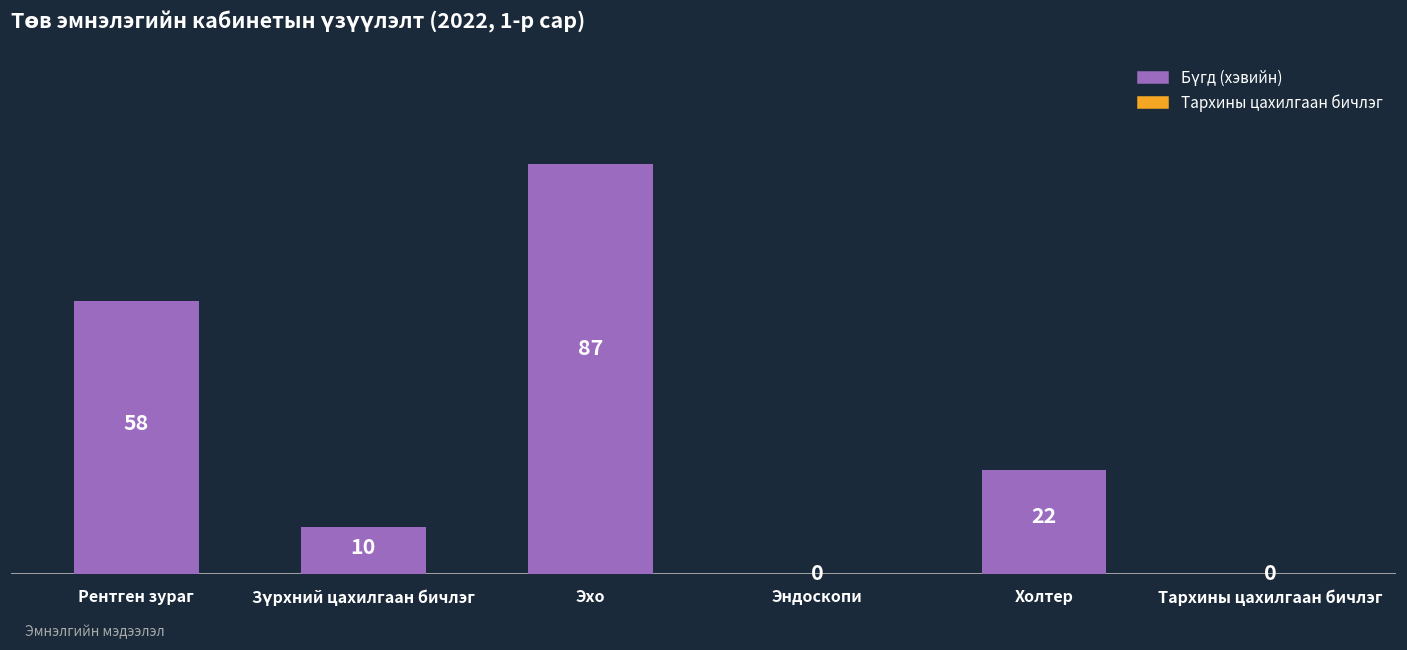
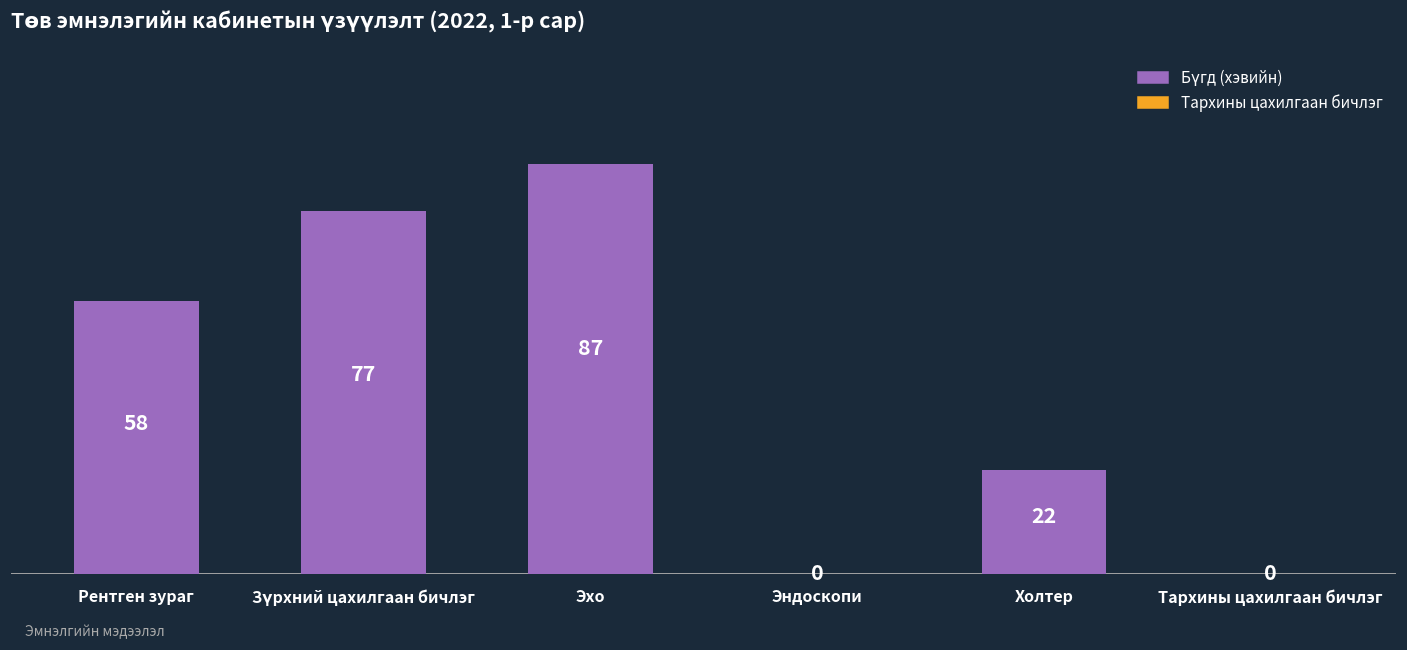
  {
    "Рентген зураг": 58,
-   "Зүрхний цахилгаан бичлэг": 10,
+   "Зүрхний цахилгаан бичлэг": 77,
    "Эхо": 87,
    "Эндоскопи": 0,
    "Холтер": 22,
    "Тархины цахилгаан бичлэг": 0
  }
